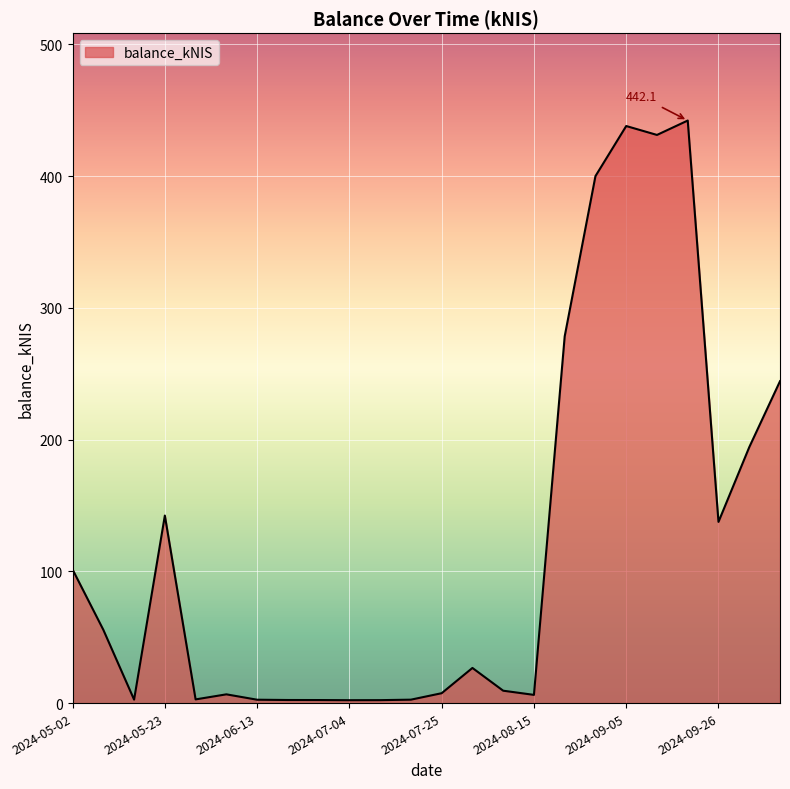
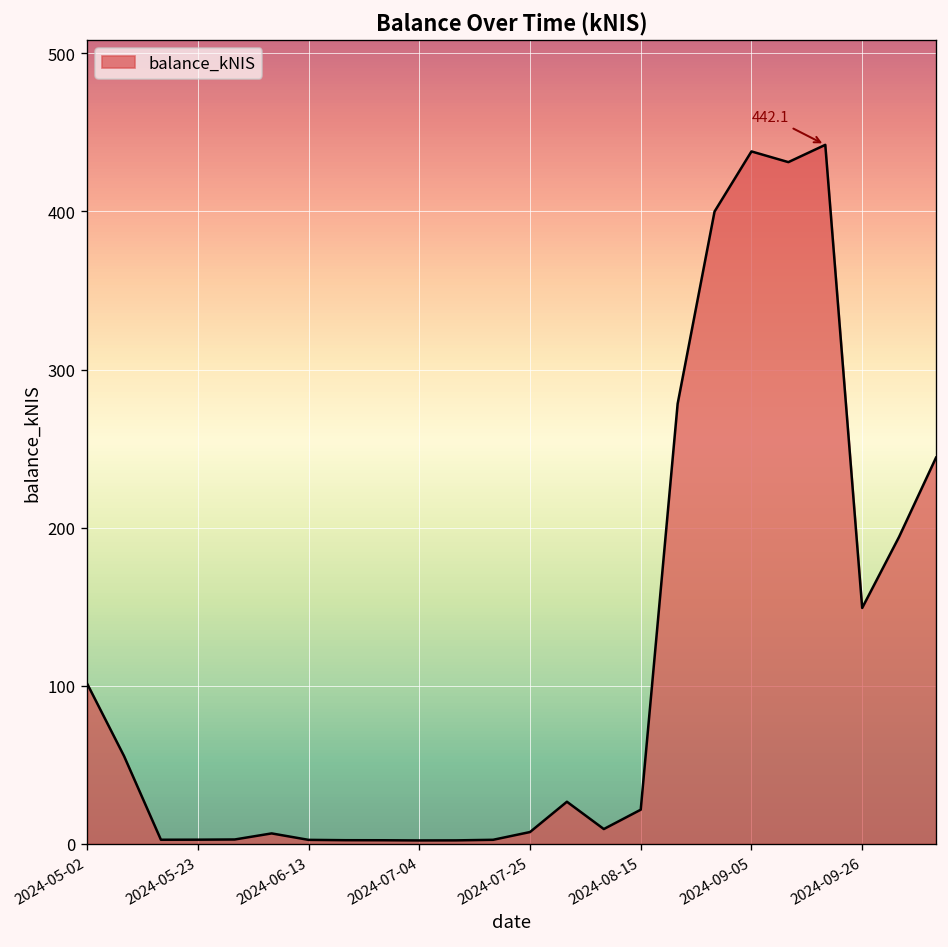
  {
    "2024-05-02": 101,
-   "2024-05-23": 142,
+   "2024-05-23": 3,
    "2024-06-13": 3,
    "2024-07-04": 2,
    "2024-07-25": 8,
-   "2024-08-15": 6,
+   "2024-08-15": 22,
    "2024-09-05": 438,
-   "2024-09-26": 138
+   "2024-09-26": 149
  }
